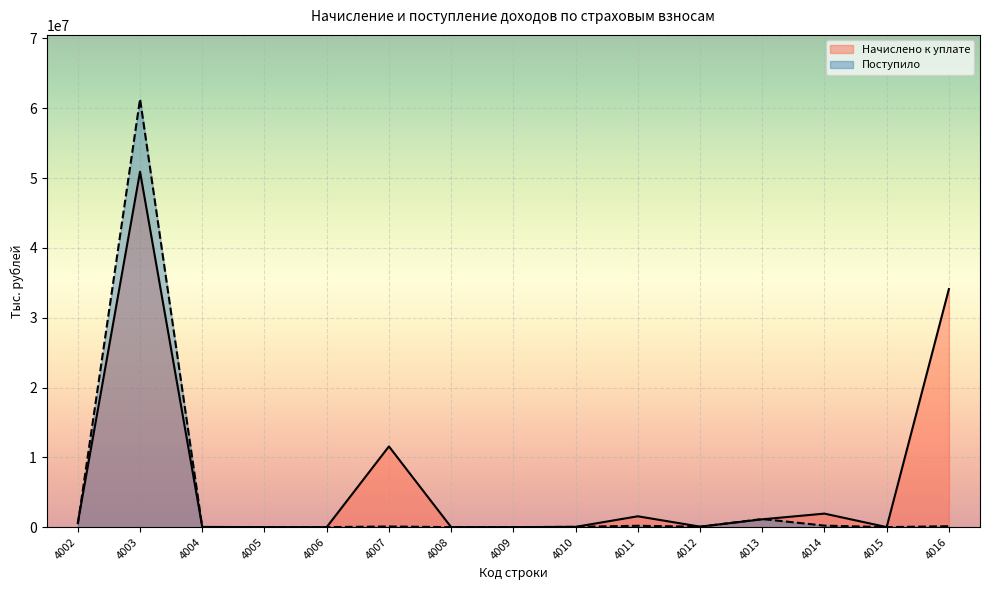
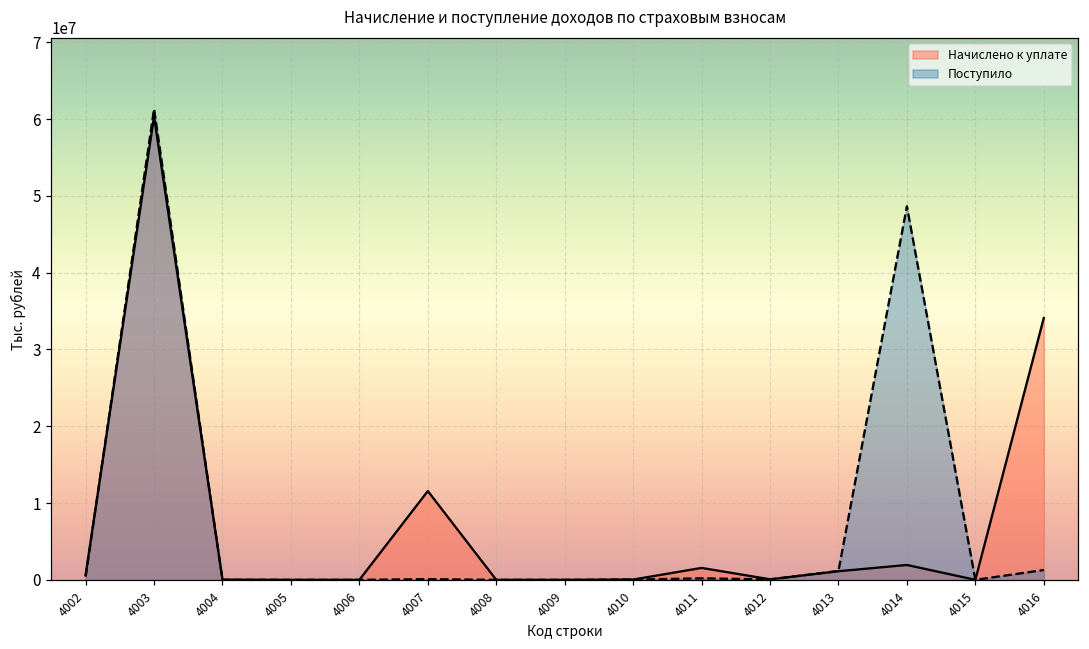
  {
    "Начислено к уплате": {
-     "4003": 51000000,
+     "4003": 60000000,
      "4007": 12000000,
      "4011": 2000000,
      "4014": 2000000,
      "4016": 34000000
    },
    "Поступило": {
      "4003": 61000000,
      "4007": 0,
      "4011": 0,
-     "4014": 0,
-     "4016": 0
+     "4014": 49000000,
+     "4016": 1000000
    }
  }
